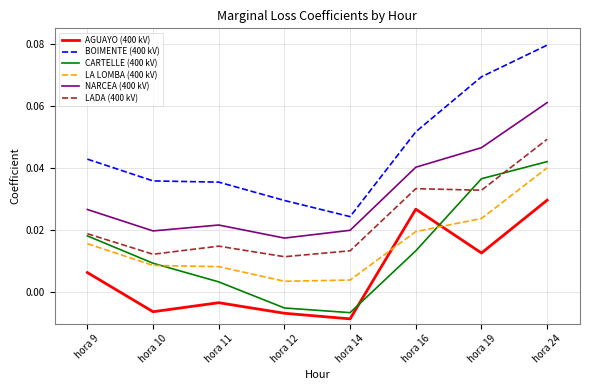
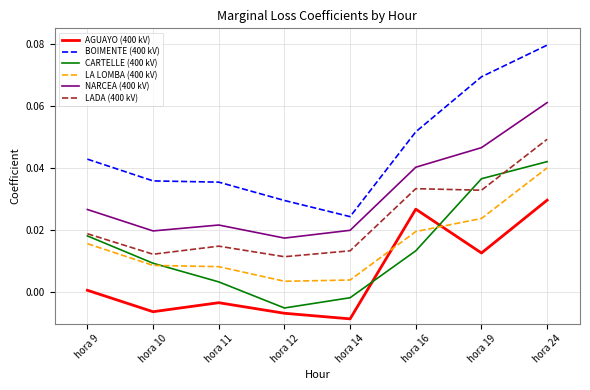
  {
    "AGUAYO (400 kV)": {
-     "hora 9": 0.006,
+     "hora 9": 0.001,
      "hora 10": -0.006,
      "hora 11": -0.003,
      "hora 12": -0.007,
      "hora 14": -0.009,
      "hora 16": 0.027,
      "hora 19": 0.013,
      "hora 24": 0.030
    },
    "BOIMENTE (400 kV)": {
      "hora 9": 0.043,
      "hora 10": 0.036,
      "hora 11": 0.036,
      "hora 12": 0.030,
      "hora 14": 0.024,
      "hora 16": 0.052,
      "hora 19": 0.069,
      "hora 24": 0.080
    },
    "CARTELLE (400 kV)": {
      "hora 11": 0.003,
      "hora 12": -0.005,
-     "hora 14": -0.007,
+     "hora 14": -0.002,
      "hora 16": 0.013,
      "hora 19": 0.037,
      "hora 24": 0.042
    },
    "LA LOMBA (400 kV)": {
      "hora 9": 0.016,
      "hora 11": 0.008,
      "hora 12": 0.004,
      "hora 14": 0.004,
      "hora 16": 0.020,
      "hora 19": 0.024,
      "hora 24": 0.040
    },
    "NARCEA (400 kV)": {
      "hora 9": 0.027,
      "hora 10": 0.020,
      "hora 11": 0.022,
      "hora 12": 0.018,
      "hora 14": 0.020,
      "hora 16": 0.040,
      "hora 19": 0.047,
      "hora 24": 0.061
    },
    "LADA (400 kV)": {
      "hora 10": 0.012,
      "hora 11": 0.015,
      "hora 12": 0.012,
      "hora 14": 0.013,
      "hora 16": 0.033,
      "hora 19": 0.033,
      "hora 24": 0.049
    }
  }
